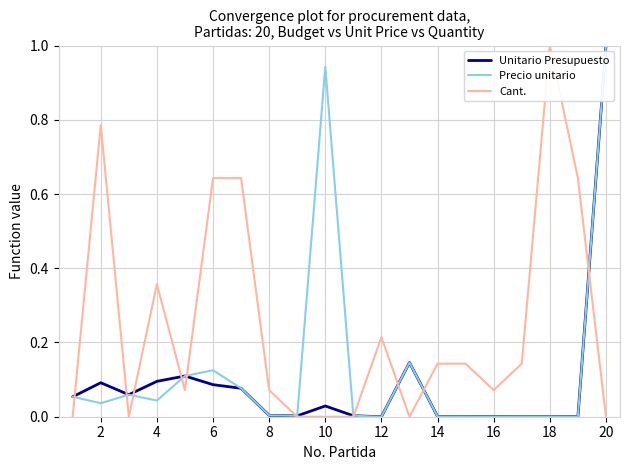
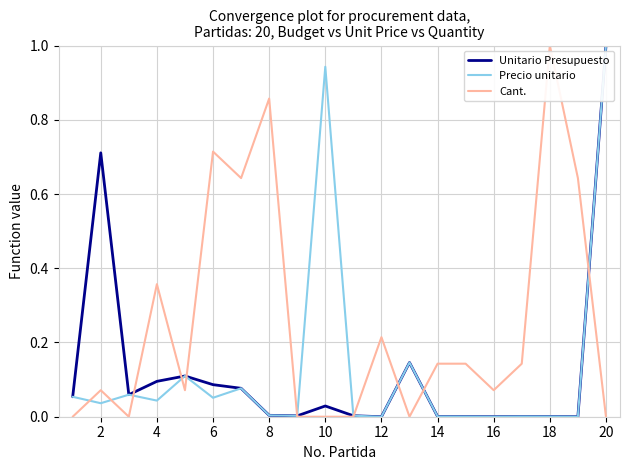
  {
    "Unitario Presupuesto": {
-     "2": 0.09,
+     "2": 0.71,
      "4": 0.10,
      "6": 0.09,
      "10": 0.03
    },
    "Precio unitario": {
      "2": 0.04,
      "4": 0.04,
-     "6": 0.13,
+     "6": 0.05,
      "10": 0.94
    },
    "Cant.": {
-     "2": 0.79,
+     "2": 0.07,
      "4": 0.36,
-     "6": 0.64,
-     "8": 0.07,
+     "6": 0.71,
+     "8": 0.86,
      "10": 0.00,
      "12": 0.21,
      "14": 0.14,
      "16": 0.07,
      "18": 1.00,
      "20": 0.00
    }
  }
